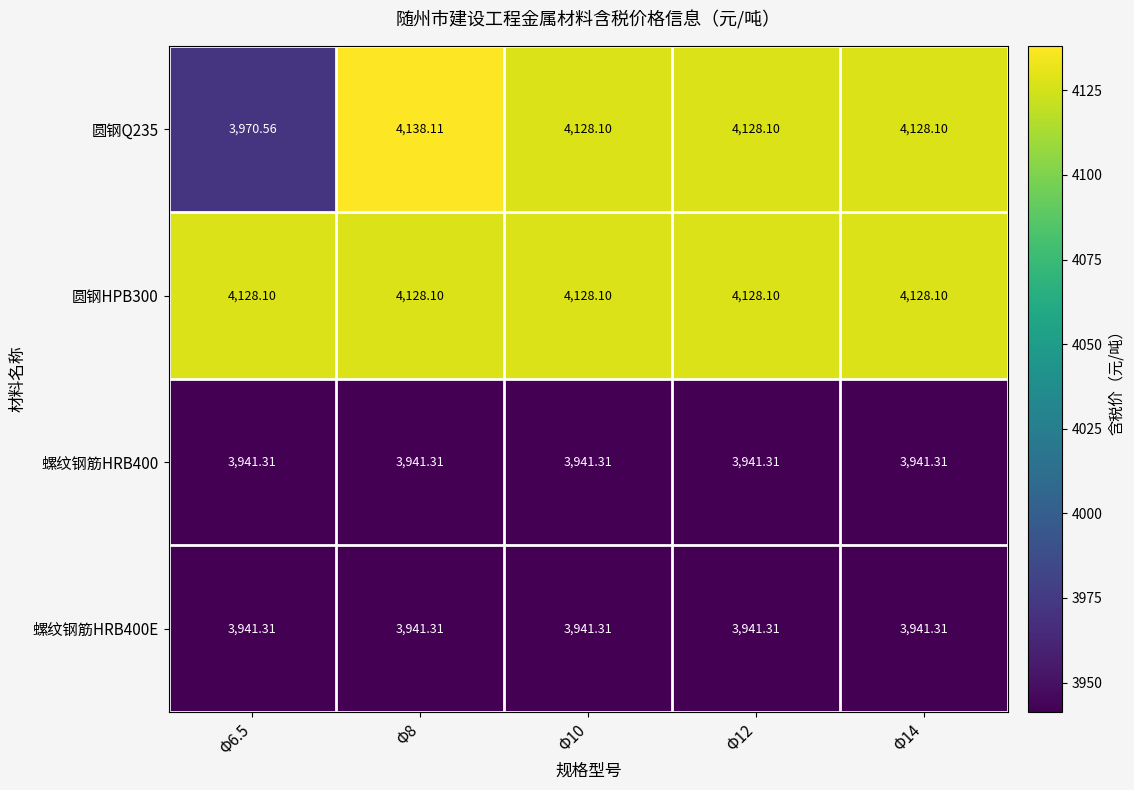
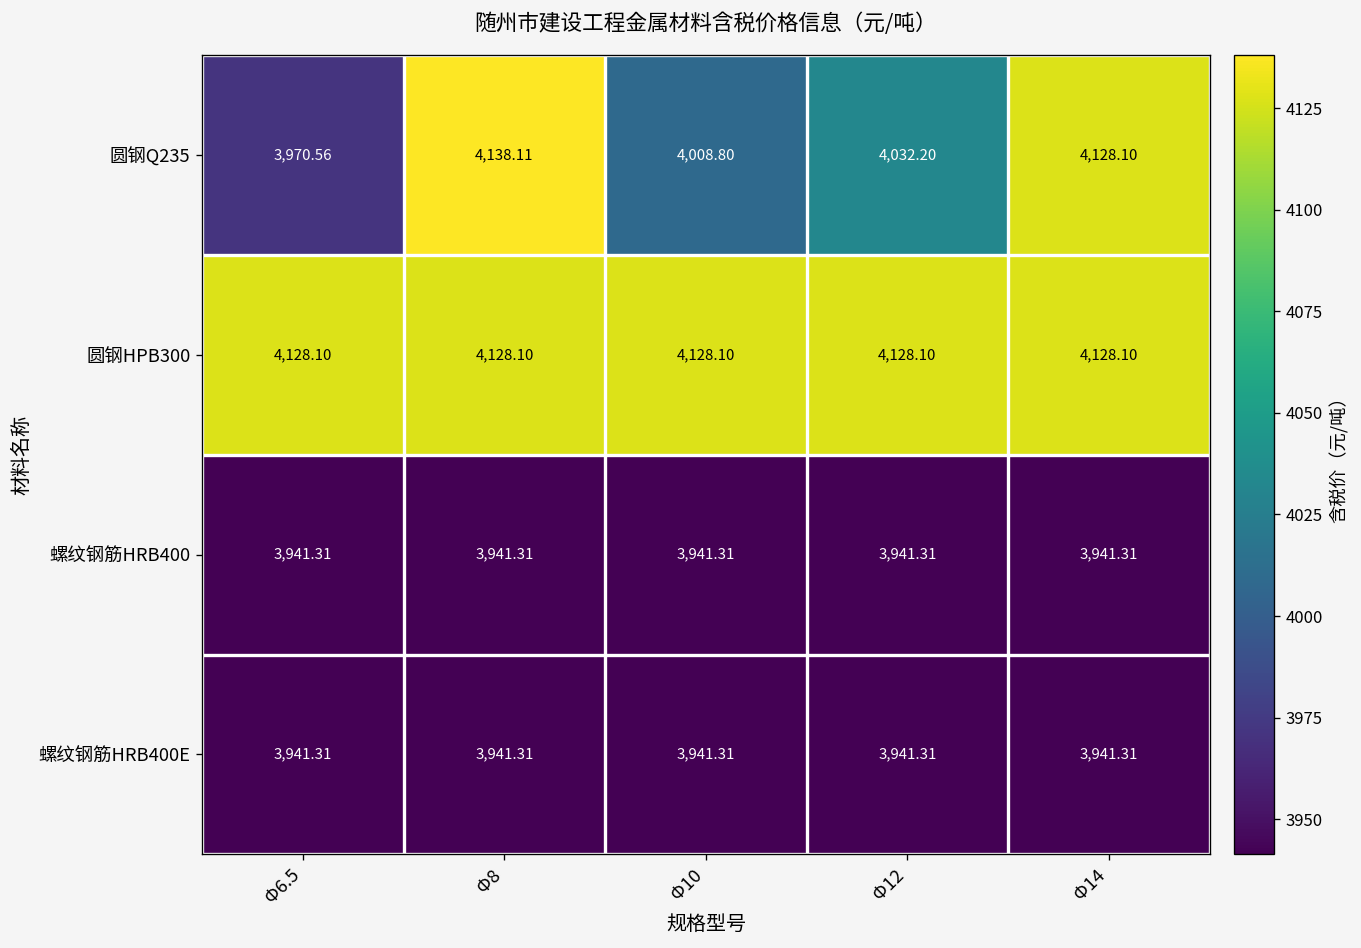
  {
    "圆钢Q235": {
      "Φ6.5": "3,970.56",
      "Φ8": "4,138.11",
-     "Φ10": "4,128.10",
-     "Φ12": "4,128.10",
+     "Φ10": "4,008.80",
+     "Φ12": "4,032.20",
      "Φ14": "4,128.10"
    },
    "圆钢HPB300": {
      "Φ6.5": "4,128.10",
      "Φ8": "4,128.10",
      "Φ10": "4,128.10",
      "Φ12": "4,128.10",
      "Φ14": "4,128.10"
    },
    "螺纹钢筋HRB400": {
      "Φ6.5": "3,941.31",
      "Φ8": "3,941.31",
      "Φ10": "3,941.31",
      "Φ12": "3,941.31",
      "Φ14": "3,941.31"
    },
    "螺纹钢筋HRB400E": {
      "Φ6.5": "3,941.31",
      "Φ8": "3,941.31",
      "Φ10": "3,941.31",
      "Φ12": "3,941.31",
      "Φ14": "3,941.31"
    }
  }
